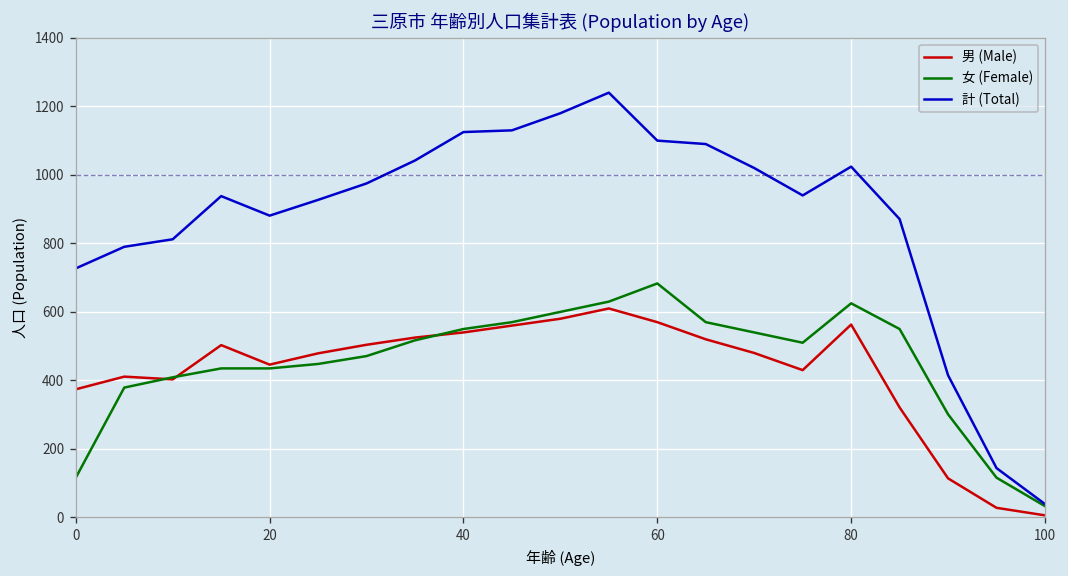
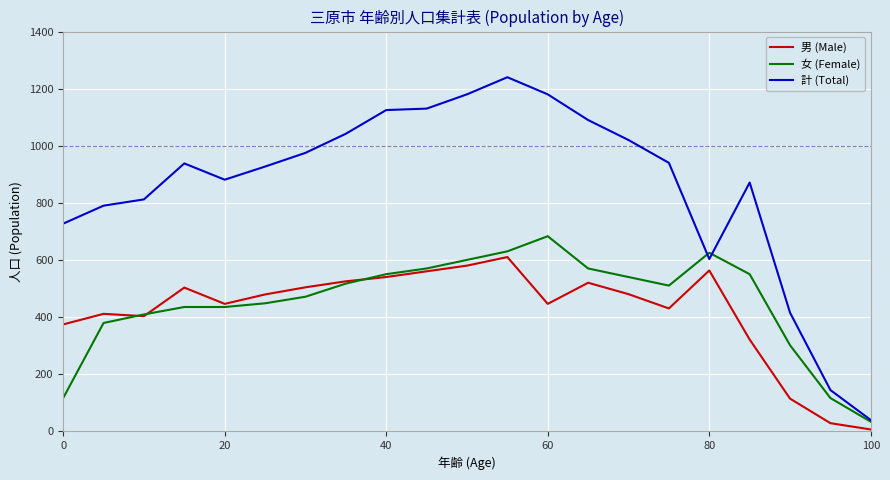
  {
    "男 (Male)": {
      "0": 370,
      "20": 450,
      "40": 540,
-     "60": 570,
+     "60": 450,
      "80": 560,
      "100": 10
    },
    "女 (Female)": {
      "0": 120,
      "20": 440,
      "40": 550,
      "60": 680,
      "80": 630
    },
    "計 (Total)": {
      "0": 730,
      "20": 880,
      "40": 1130,
-     "60": 1100,
-     "80": 1020
+     "60": 1180,
+     "80": 600
    }
  }
